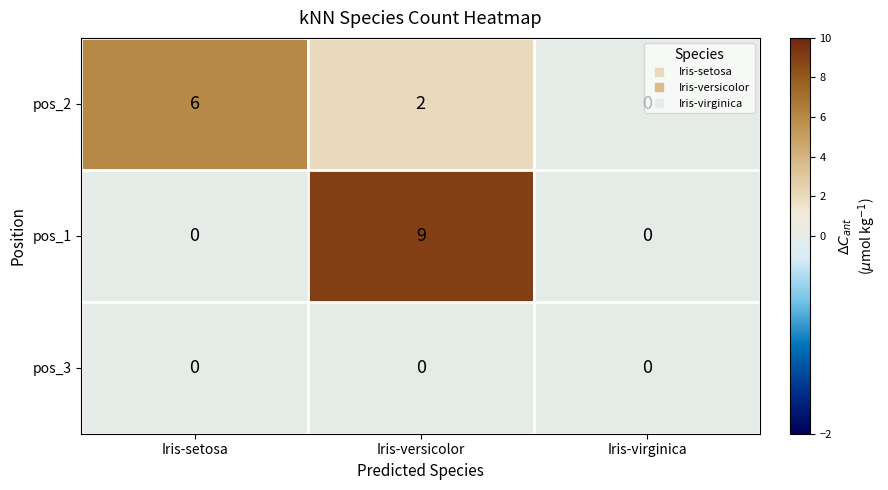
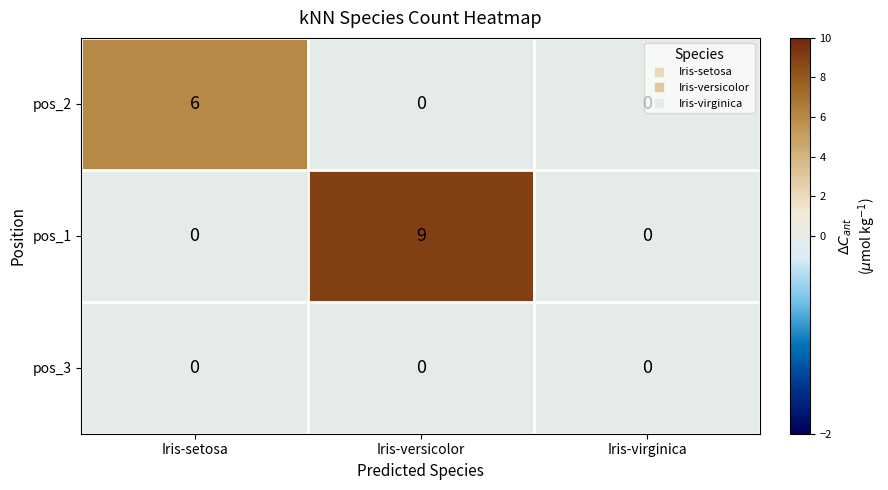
  {
    "pos_2": {
      "Iris-setosa": 6,
-     "Iris-versicolor": 2
+     "Iris-versicolor": 0
    },
    "pos_1": {
      "Iris-setosa": 0,
      "Iris-versicolor": 9,
      "Iris-virginica": 0
    },
    "pos_3": {
      "Iris-setosa": 0,
      "Iris-versicolor": 0,
      "Iris-virginica": 0
    }
  }
